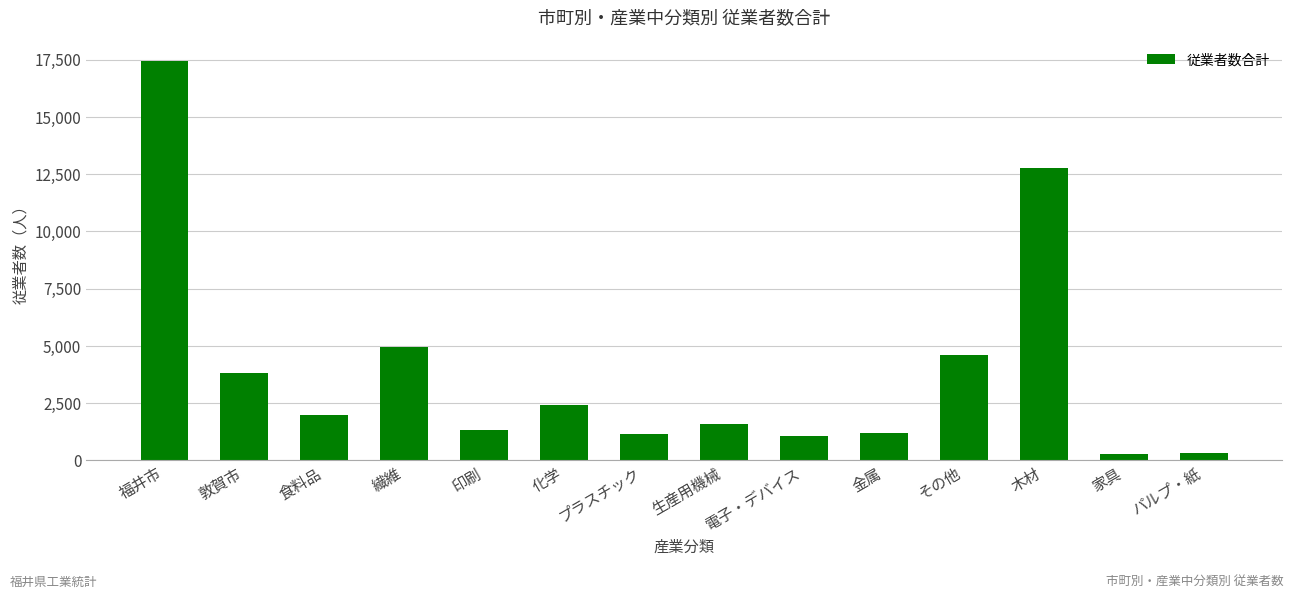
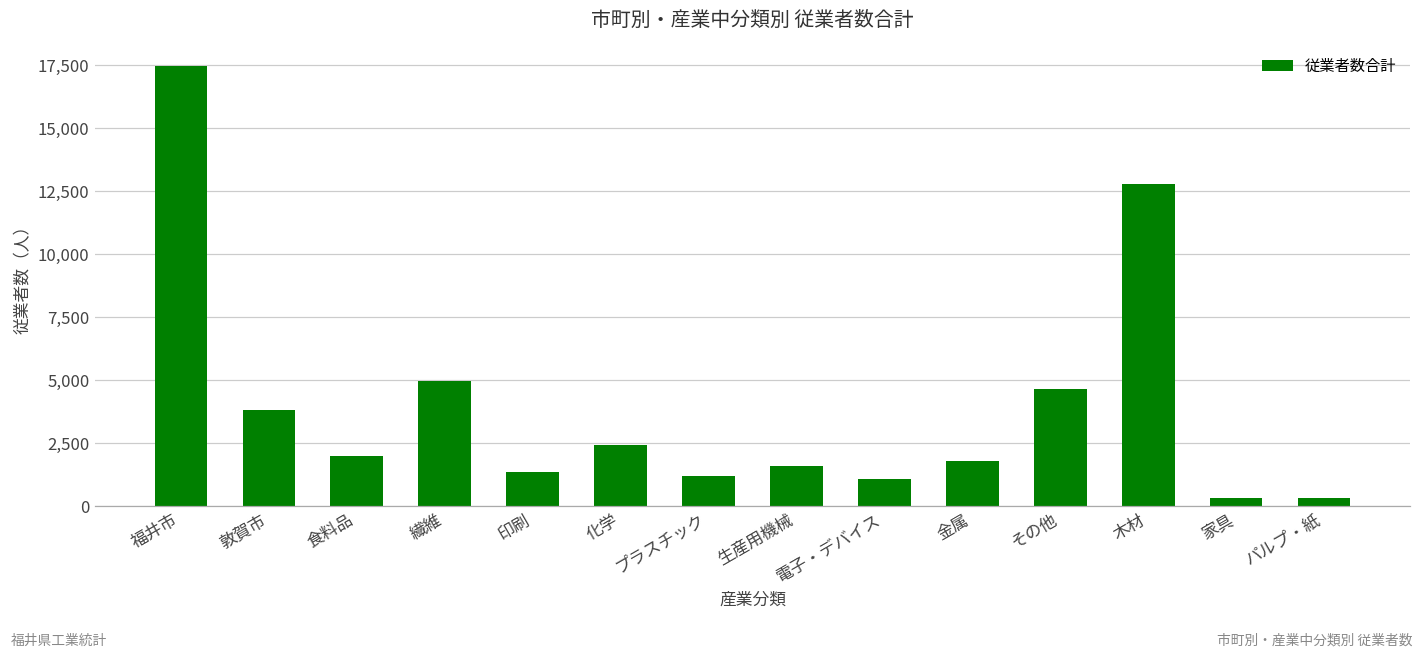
  {
    "福井市": "17,500",
    "敦賀市": "3,800",
    "食料品": "2,000",
    "繊維": "5,000",
    "印刷": "1,300",
    "化学": "2,400",
    "プラスチック": "1,200",
    "生産用機械": "1,600",
    "電子・デバイス": "1,100",
-   "金属": "1,200",
+   "金属": "1,800",
    "その他": "4,600",
    "木材": "12,800",
    "家具": "300",
    "パルプ・紙": "300"
  }
